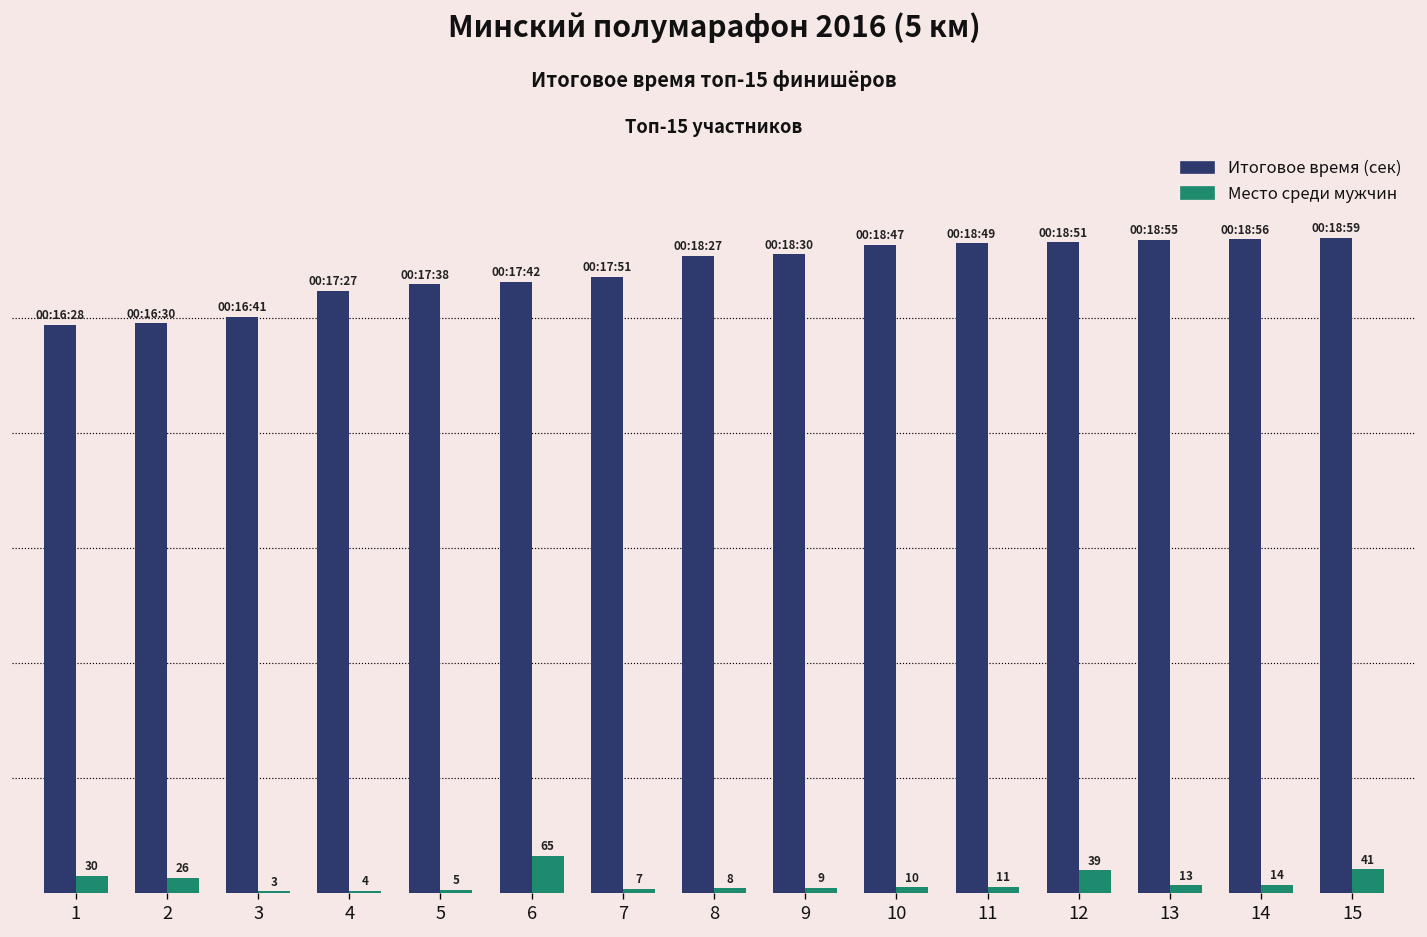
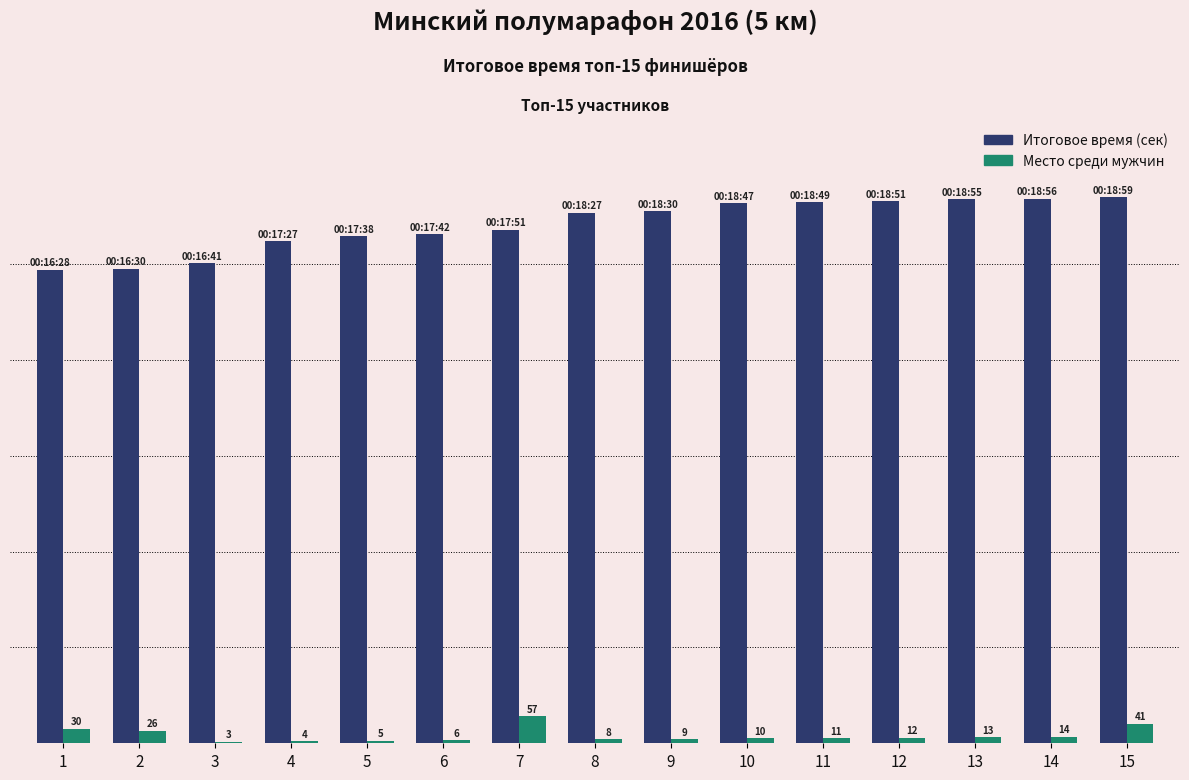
  {
    "Место среди мужчин": {
      "1": 30,
      "2": 26,
      "3": 3,
      "4": 4,
      "5": 5,
-     "6": 65,
-     "7": 7,
+     "6": 6,
+     "7": 57,
      "8": 8,
      "9": 9,
      "10": 10,
      "11": 11,
-     "12": 39,
+     "12": 12,
      "13": 13,
      "14": 14,
      "15": 41
    }
  }
